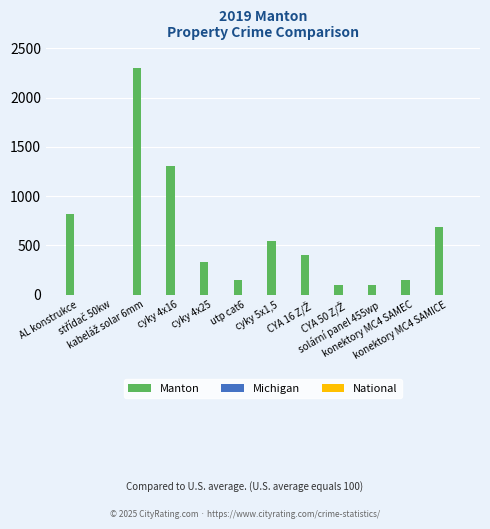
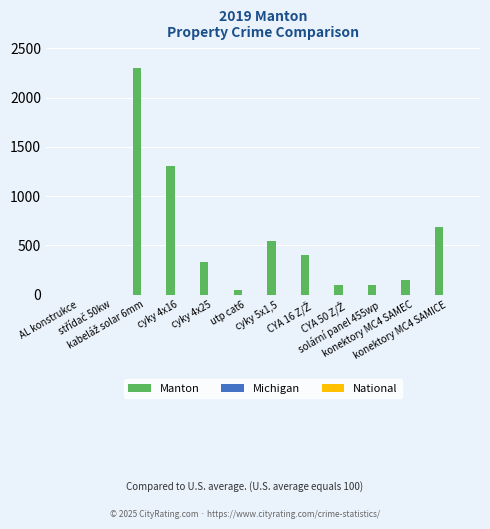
  {
    "Manton": {
-     "AL konstrukce": 800,
+     "AL konstrukce": 0,
      "kabeláž solar 6mm": 2300,
      "cyky 4x16": 1300,
      "cyky 4x25": 300,
-     "utp cat6": 200,
+     "utp cat6": 100,
      "cyky 5x1,5": 500,
      "CYA 16 Z/Ž": 400,
      "CYA 50 Z/Ž": 100,
      "solární panel 455wp": 100,
      "konektory MC4 SAMEC": 200,
      "konektory MC4 SAMICE": 700
    },
    "Michigan": {
      "AL konstrukce": 0,
      "střídač 50kw": 0,
      "kabeláž solar 6mm": 0,
      "cyky 4x16": 0,
      "cyky 4x25": 0,
      "utp cat6": 0,
      "cyky 5x1,5": 0,
      "CYA 16 Z/Ž": 0,
      "CYA 50 Z/Ž": 0,
      "solární panel 455wp": 0,
      "konektory MC4 SAMEC": 0,
      "konektory MC4 SAMICE": 0
    },
    "National": {
      "AL konstrukce": 0,
      "střídač 50kw": 0,
      "kabeláž solar 6mm": 0,
      "cyky 4x16": 0,
      "cyky 4x25": 0,
      "utp cat6": 0,
      "cyky 5x1,5": 0,
      "CYA 16 Z/Ž": 0,
      "CYA 50 Z/Ž": 0,
      "solární panel 455wp": 0,
      "konektory MC4 SAMEC": 0,
      "konektory MC4 SAMICE": 0
    }
  }
